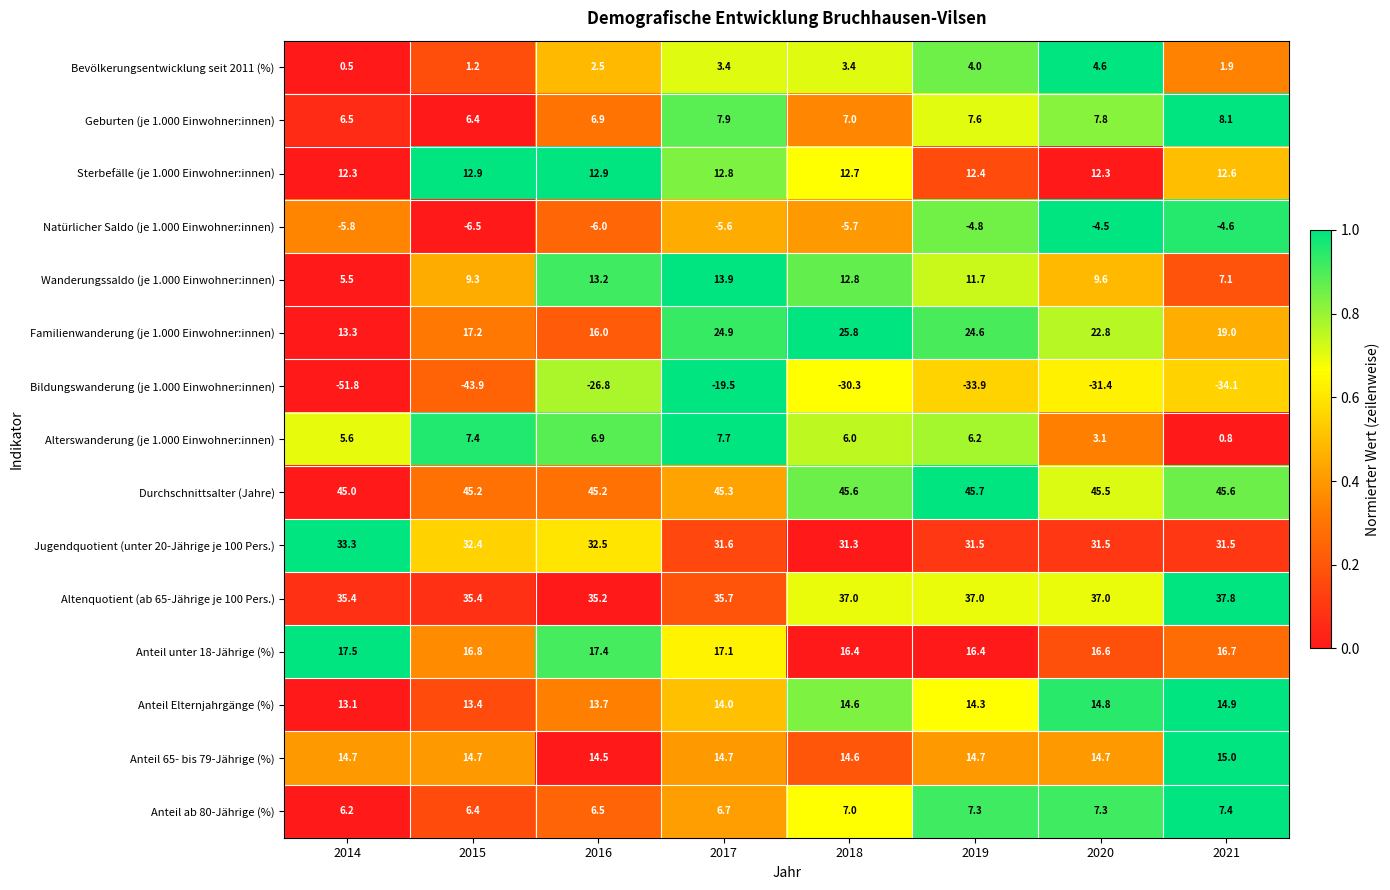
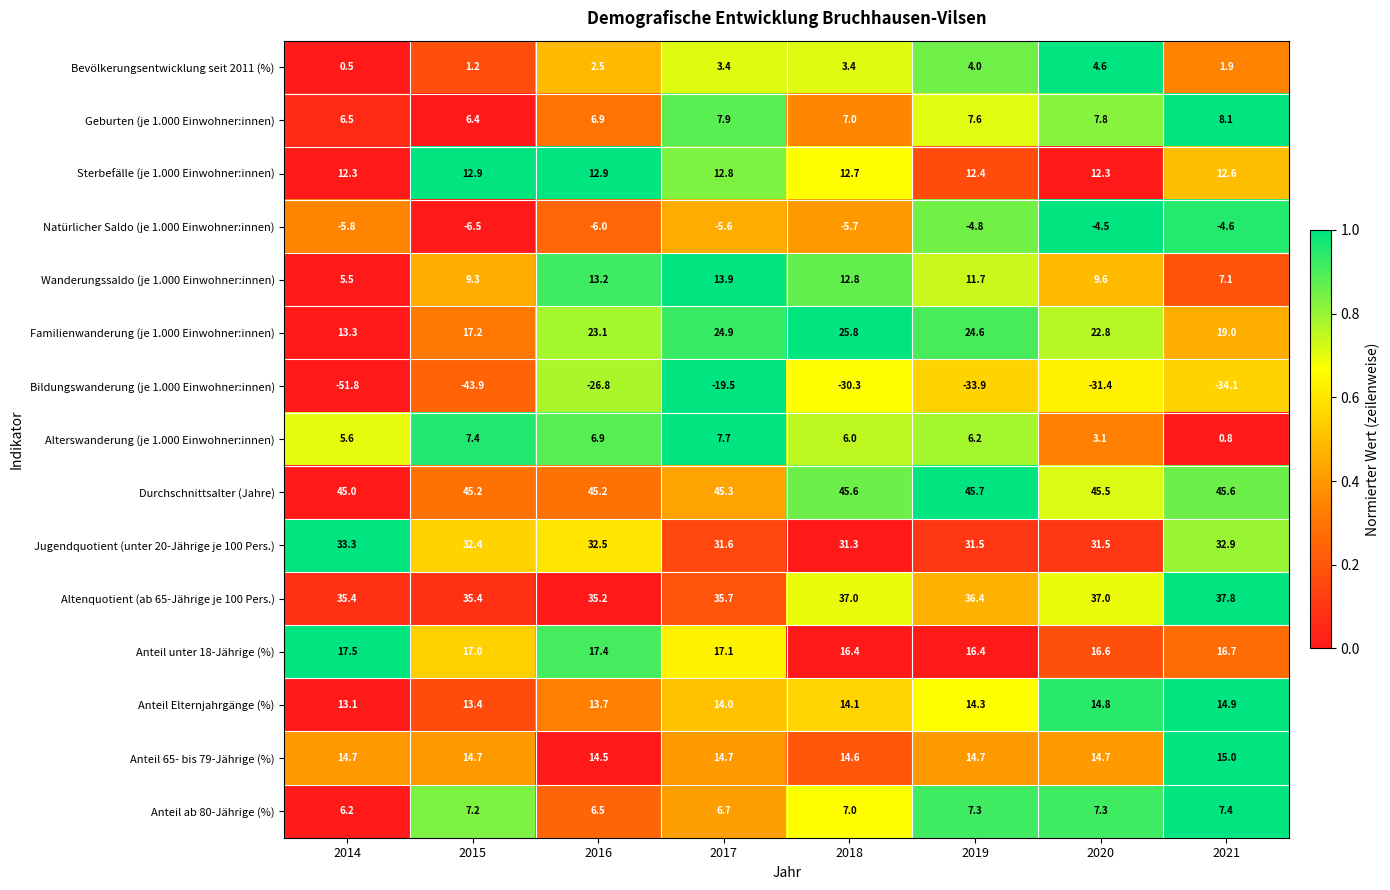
  {
    "Bevölkerungsentwicklung seit 2011 (%)": {
      "2014": 0.5,
      "2015": 1.2,
      "2016": 2.5,
      "2017": 3.4,
      "2018": 3.4,
      "2019": 4.0,
      "2020": 4.6,
      "2021": 1.9
    },
    "Geburten (je 1.000 Einwohner:innen)": {
      "2014": 6.5,
      "2015": 6.4,
      "2016": 6.9,
      "2017": 7.9,
      "2018": 7.0,
      "2019": 7.6,
      "2020": 7.8,
      "2021": 8.1
    },
    "Sterbefälle (je 1.000 Einwohner:innen)": {
      "2014": 12.3,
      "2015": 12.9,
      "2016": 12.9,
      "2017": 12.8,
      "2018": 12.7,
      "2019": 12.4,
      "2020": 12.3,
      "2021": 12.6
    },
    "Natürlicher Saldo (je 1.000 Einwohner:innen)": {
      "2014": -5.8,
      "2015": -6.5,
      "2016": -6.0,
      "2017": -5.6,
      "2018": -5.7,
      "2019": -4.8,
      "2020": -4.5,
      "2021": -4.6
    },
    "Wanderungssaldo (je 1.000 Einwohner:innen)": {
      "2014": 5.5,
      "2015": 9.3,
      "2016": 13.2,
      "2017": 13.9,
      "2018": 12.8,
      "2019": 11.7,
      "2020": 9.6,
      "2021": 7.1
    },
    "Familienwanderung (je 1.000 Einwohner:innen)": {
      "2014": 13.3,
      "2015": 17.2,
-     "2016": 16.0,
+     "2016": 23.1,
      "2017": 24.9,
      "2018": 25.8,
      "2019": 24.6,
      "2020": 22.8,
      "2021": 19.0
    },
    "Bildungswanderung (je 1.000 Einwohner:innen)": {
      "2014": -51.8,
      "2015": -43.9,
      "2016": -26.8,
      "2017": -19.5,
      "2018": -30.3,
      "2019": -33.9,
      "2020": -31.4,
      "2021": -34.1
    },
    "Alterswanderung (je 1.000 Einwohner:innen)": {
      "2014": 5.6,
      "2015": 7.4,
      "2016": 6.9,
      "2017": 7.7,
      "2018": 6.0,
      "2019": 6.2,
      "2020": 3.1,
      "2021": 0.8
    },
    "Durchschnittsalter (Jahre)": {
      "2014": 45.0,
      "2015": 45.2,
      "2016": 45.2,
      "2017": 45.3,
      "2018": 45.6,
      "2019": 45.7,
      "2020": 45.5,
      "2021": 45.6
    },
    "Jugendquotient (unter 20-Jährige je 100 Pers.)": {
      "2014": 33.3,
      "2015": 32.4,
      "2016": 32.5,
      "2017": 31.6,
      "2018": 31.3,
      "2019": 31.5,
      "2020": 31.5,
-     "2021": 31.5
+     "2021": 32.9
    },
    "Altenquotient (ab 65-Jährige je 100 Pers.)": {
      "2014": 35.4,
      "2015": 35.4,
      "2016": 35.2,
      "2017": 35.7,
      "2018": 37.0,
-     "2019": 37.0,
+     "2019": 36.4,
      "2020": 37.0,
      "2021": 37.8
    },
    "Anteil unter 18-Jährige (%)": {
      "2014": 17.5,
-     "2015": 16.8,
+     "2015": 17.0,
      "2016": 17.4,
      "2017": 17.1,
      "2018": 16.4,
      "2019": 16.4,
      "2020": 16.6,
      "2021": 16.7
    },
    "Anteil Elternjahrgänge (%)": {
      "2014": 13.1,
      "2015": 13.4,
      "2016": 13.7,
      "2017": 14.0,
-     "2018": 14.6,
+     "2018": 14.1,
      "2019": 14.3,
      "2020": 14.8,
      "2021": 14.9
    },
    "Anteil 65- bis 79-Jährige (%)": {
      "2014": 14.7,
      "2015": 14.7,
      "2016": 14.5,
      "2017": 14.7,
      "2018": 14.6,
      "2019": 14.7,
      "2020": 14.7,
      "2021": 15.0
    },
    "Anteil ab 80-Jährige (%)": {
      "2014": 6.2,
-     "2015": 6.4,
+     "2015": 7.2,
      "2016": 6.5,
      "2017": 6.7,
      "2018": 7.0,
      "2019": 7.3,
      "2020": 7.3,
      "2021": 7.4
    }
  }
